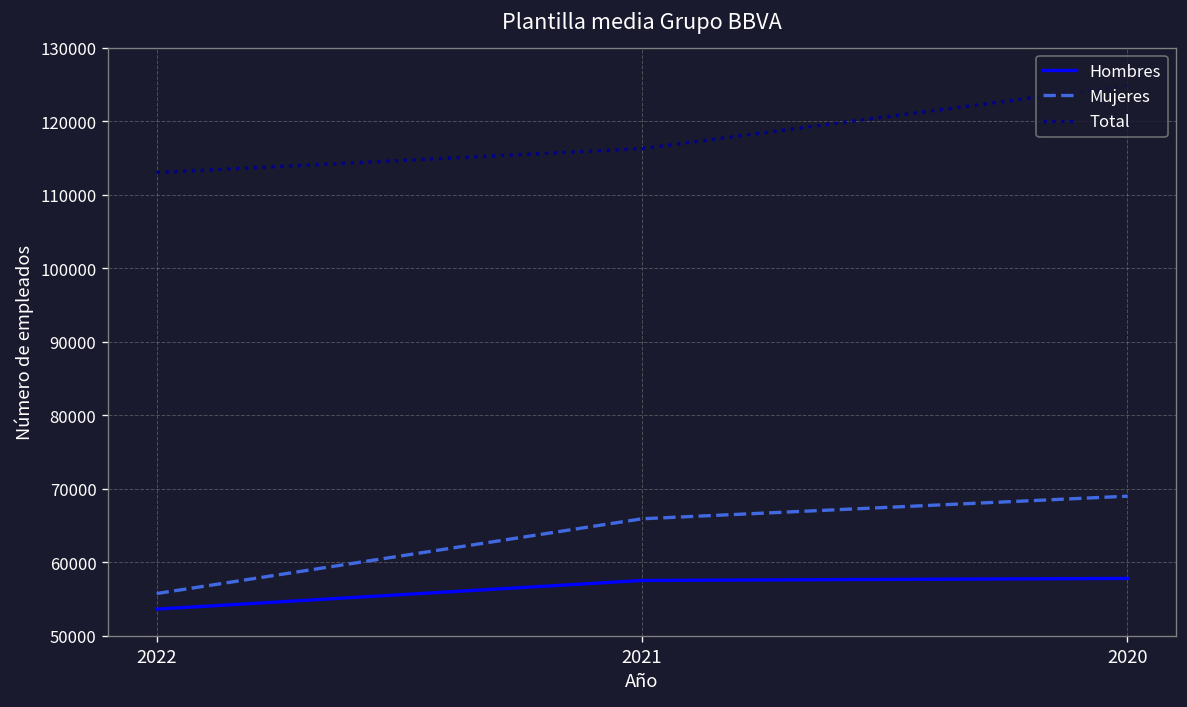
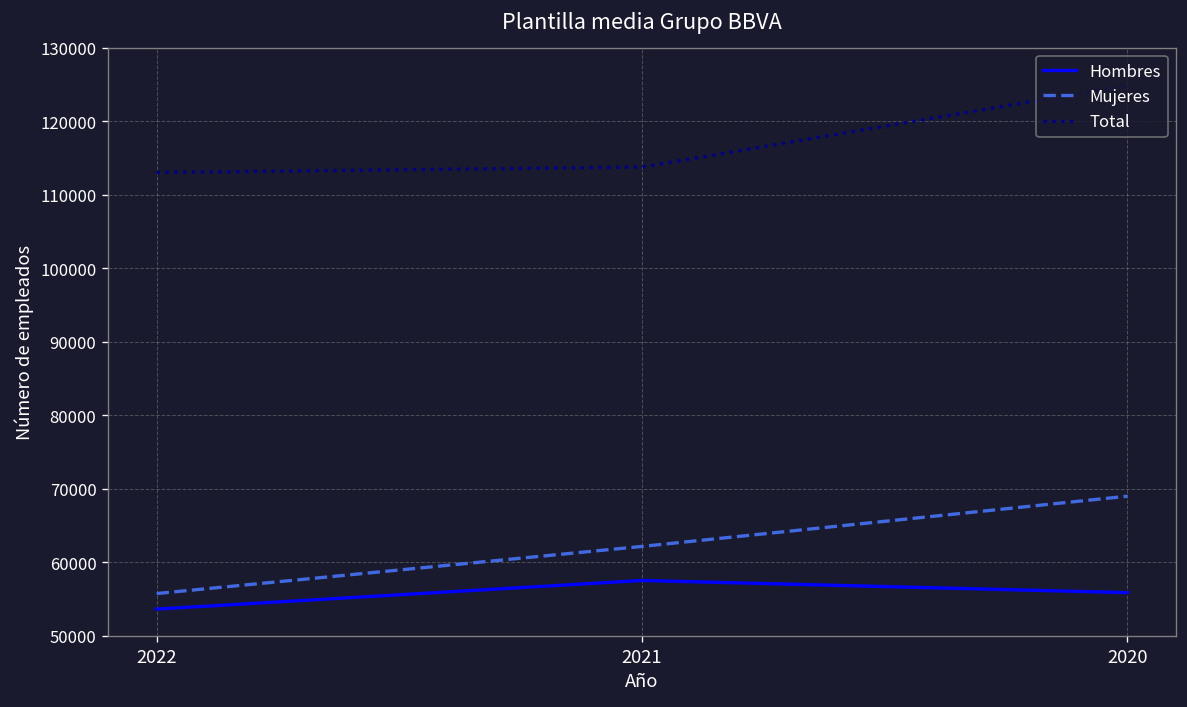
  {
    "Hombres": {
      "2022": 54000,
      "2021": 58000,
-     "2020": 58000
+     "2020": 56000
    },
    "Mujeres": {
      "2022": 56000,
-     "2021": 66000,
+     "2021": 62000,
      "2020": 69000
    },
    "Total": {
      "2022": 113000,
-     "2021": 116000
+     "2021": 114000
    }
  }
